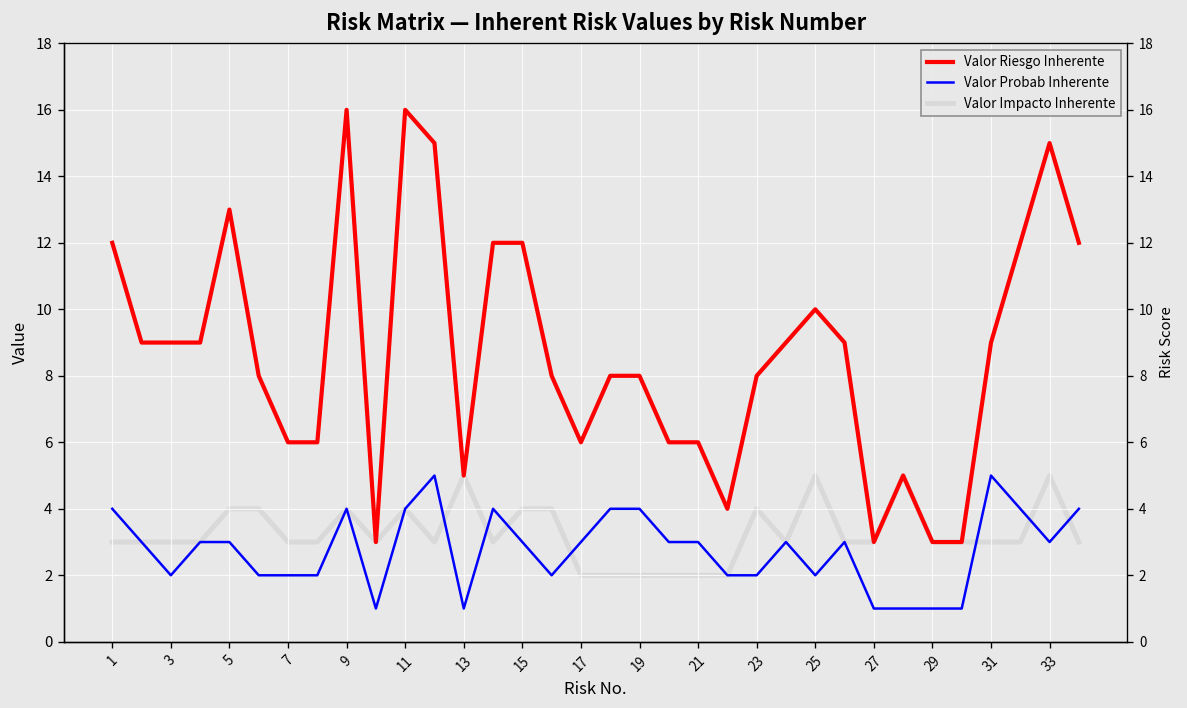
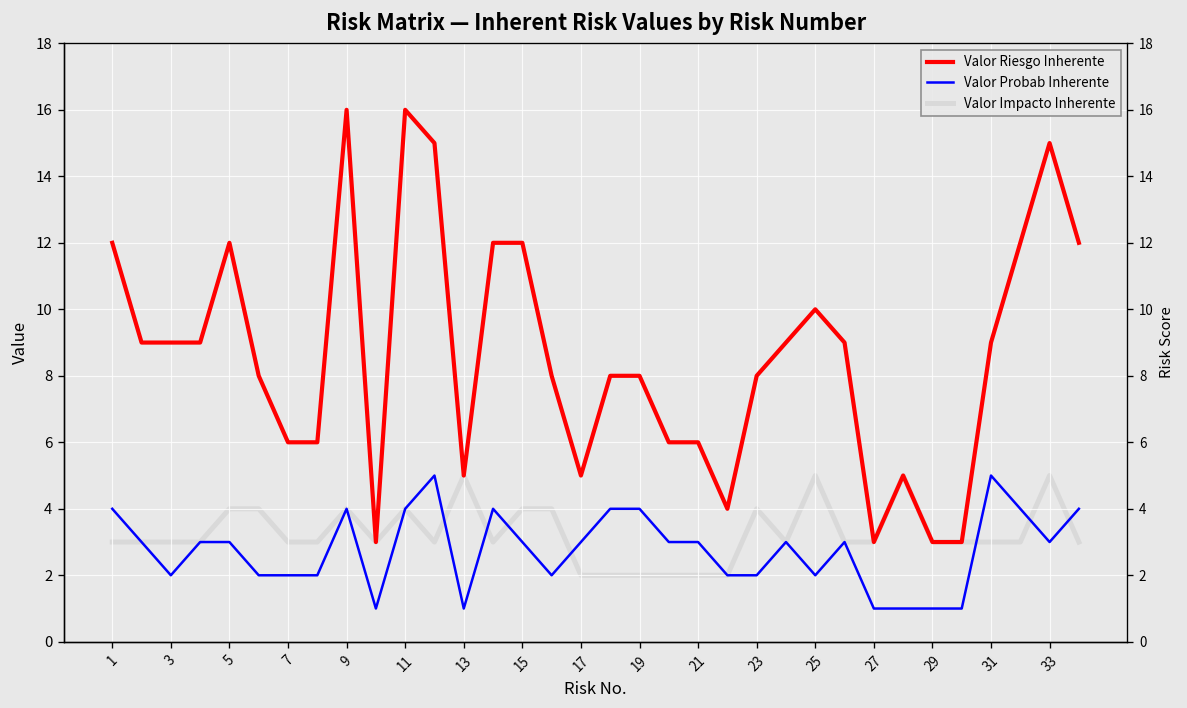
  {
    "Valor Riesgo Inherente": {
      "1": 12,
      "3": 9,
-     "5": 13,
+     "5": 12,
      "7": 6,
      "9": 16,
      "11": 16,
      "15": 12,
-     "17": 6,
+     "17": 5,
      "19": 8,
      "21": 6,
      "23": 8,
      "25": 10,
      "31": 9,
      "33": 15
    },
    "Valor Probab Inherente": {
      "1": 4,
      "3": 2,
      "5": 3,
      "7": 2,
      "13": 1,
      "15": 3,
      "17": 3,
      "19": 4,
      "21": 3,
      "23": 2,
      "25": 2,
      "27": 1,
      "29": 1,
      "31": 5,
      "33": 3
    },
    "Valor Impacto Inherente": {
      "1": 3,
      "3": 3,
      "5": 4,
      "7": 3,
      "15": 4,
      "17": 2,
      "19": 2,
      "21": 2,
      "23": 4,
      "25": 5,
      "31": 3,
      "33": 5
    }
  }
